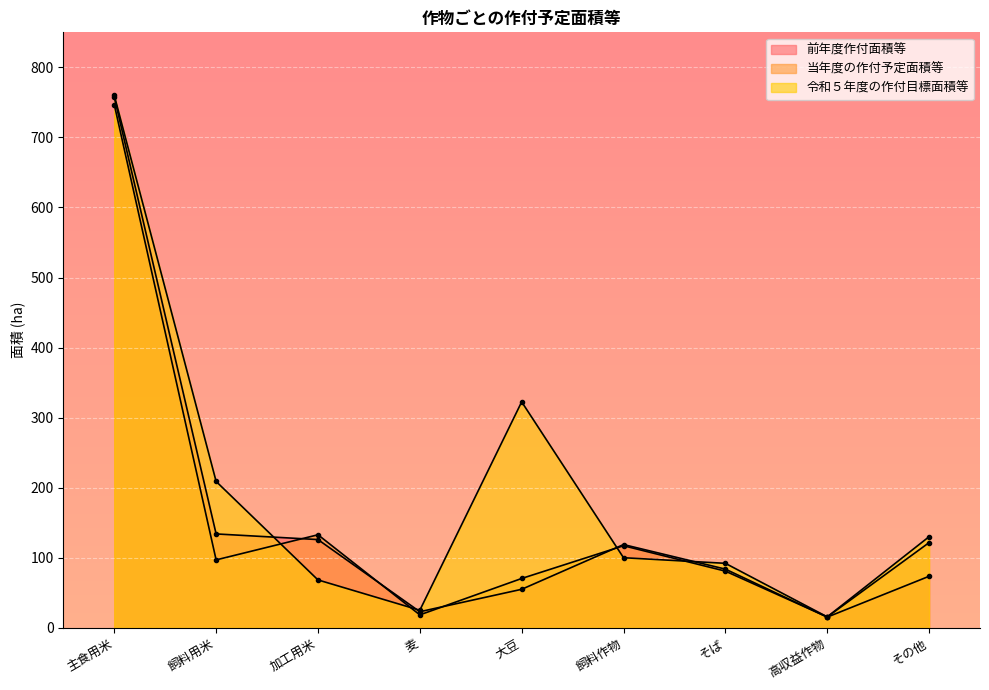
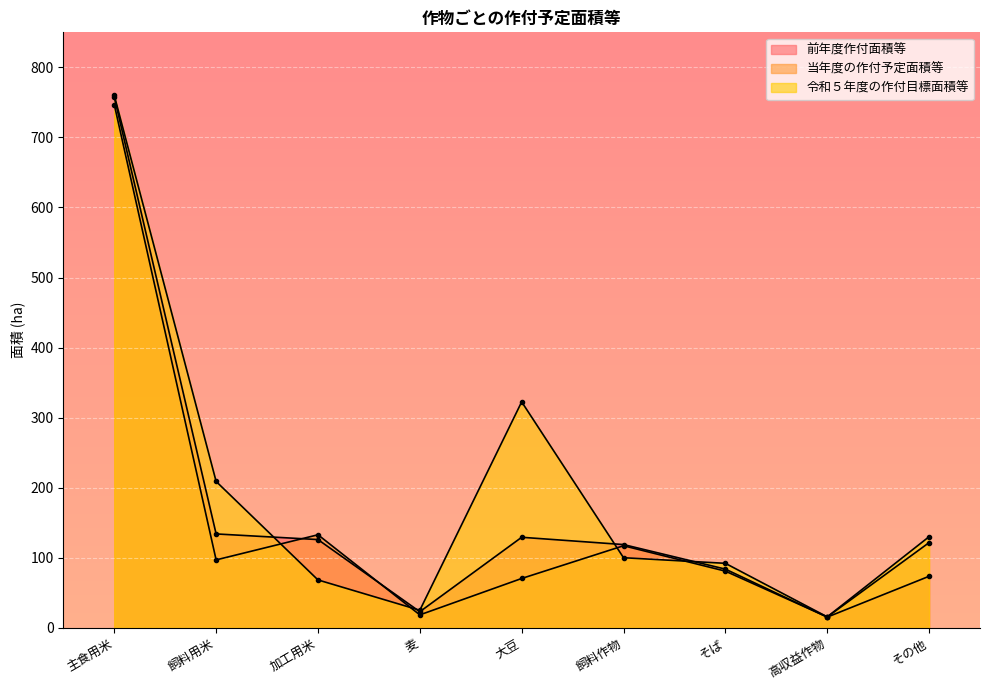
  {
    "前年度作付面積等": {
      "飼料用米": 130,
      "加工用米": 130,
-     "大豆": 50,
+     "大豆": 130,
      "その他": 70
    },
    "当年度の作付予定面積等": {
      "主食用米": 750,
      "飼料用米": 100,
      "加工用米": 130,
      "麦": 20,
      "大豆": 70,
      "その他": 120
    },
    "令和５年度の作付目標面積等": {
      "飼料用米": 210,
      "加工用米": 70,
      "大豆": 320,
      "飼料作物": 100,
      "そば": 90,
      "その他": 130
    }
  }
